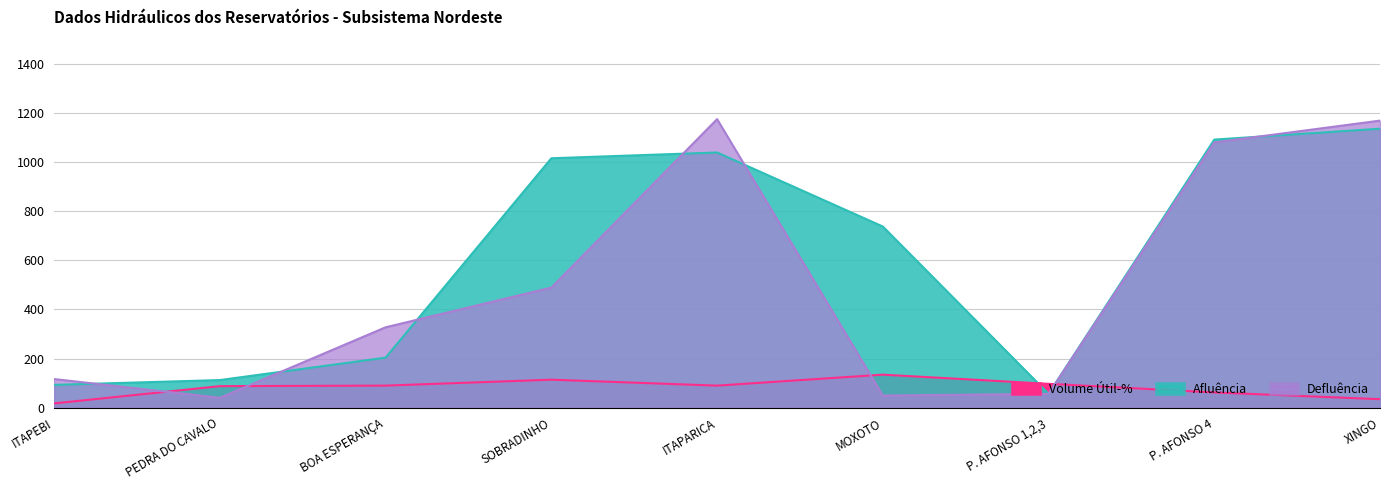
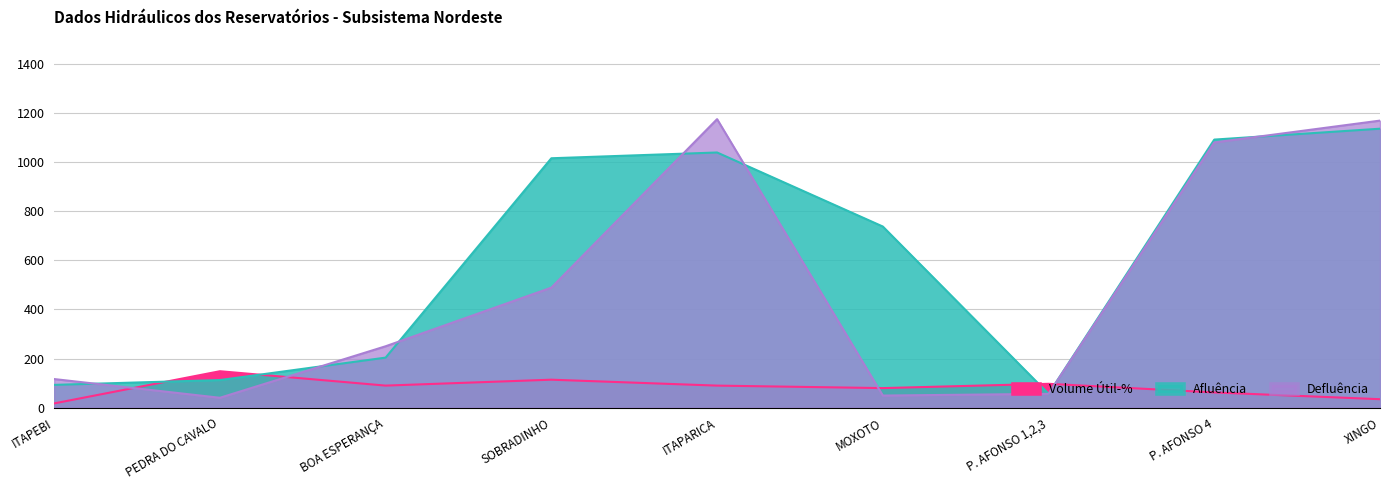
  {
    "Volume Útil-%": {
      "ITAPEBI": 20,
-     "PEDRA DO CAVALO": 90,
+     "PEDRA DO CAVALO": 150,
      "BOA ESPERANÇA": 90,
      "SOBRADINHO": 110,
      "ITAPARICA": 90,
-     "MOXOTO": 130,
+     "MOXOTO": 80,
      "P. AFONSO 1,2,3": 100,
      "P. AFONSO 4": 60,
      "XINGO": 30
    },
    "Afluência": {
      "ITAPEBI": 90,
      "PEDRA DO CAVALO": 110,
      "BOA ESPERANÇA": 200,
      "SOBRADINHO": 1020,
      "ITAPARICA": 1040,
      "MOXOTO": 740,
      "P. AFONSO 4": 1090,
      "XINGO": 1140
    },
    "Defluência": {
      "ITAPEBI": 120,
      "PEDRA DO CAVALO": 40,
-     "BOA ESPERANÇA": 330,
+     "BOA ESPERANÇA": 250,
      "SOBRADINHO": 490,
      "ITAPARICA": 1180,
      "MOXOTO": 50,
      "P. AFONSO 4": 1080,
      "XINGO": 1170
    }
  }
